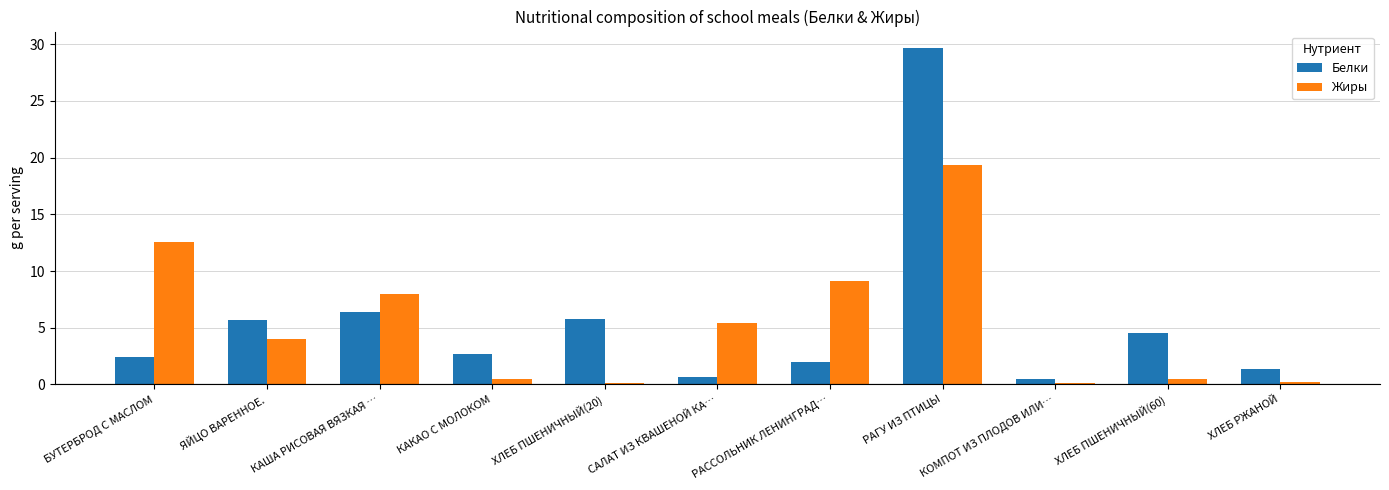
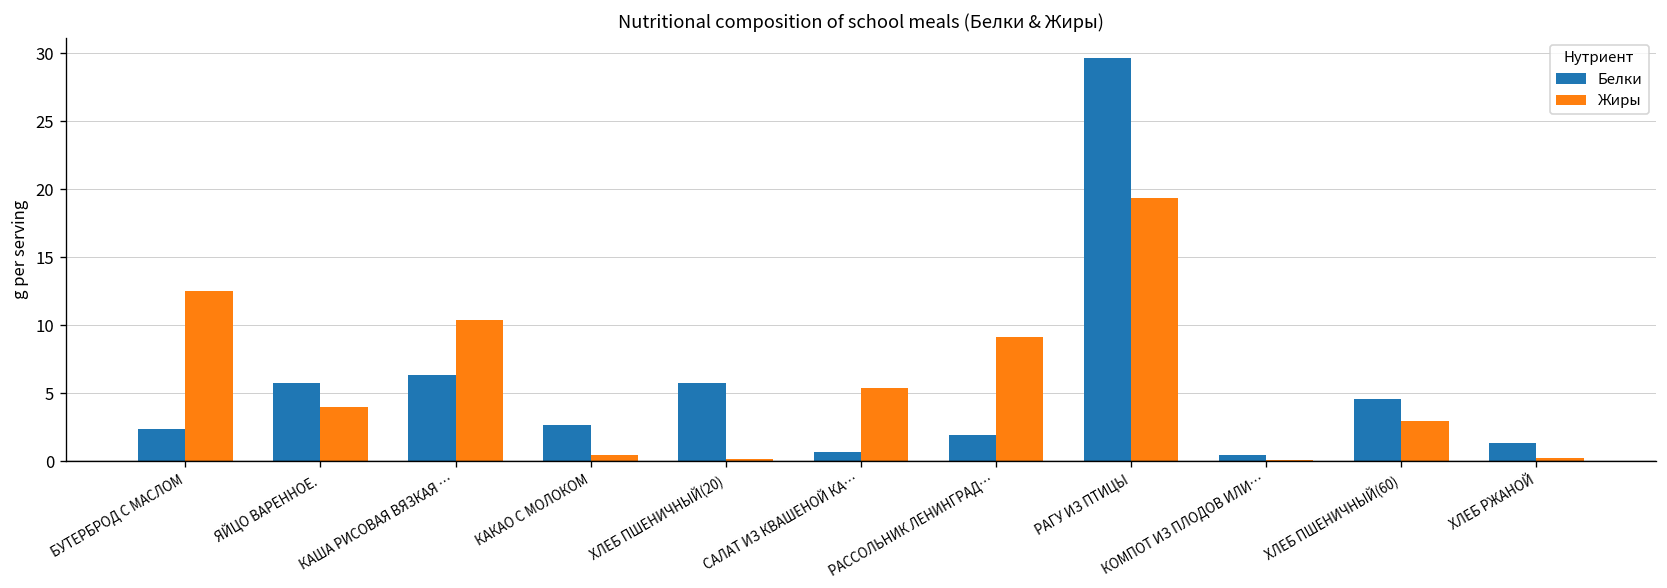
  {
    "Белки": {
      "БУТЕРБРОД С МАСЛОМ": 2.4,
      "ЯЙЦО ВАРЕННОЕ.": 5.7,
      "КАША РИСОВАЯ ВЯЗКАЯ …": 6.4,
      "КАКАО С МОЛОКОМ": 2.7,
      "ХЛЕБ ПШЕНИЧНЫЙ(20)": 5.8,
      "САЛАТ ИЗ КВАШЕНОЙ КА…": 0.7,
      "РАССОЛЬНИК ЛЕНИНГРАД…": 2.0,
      "РАГУ ИЗ ПТИЦЫ": 29.6,
      "КОМПОТ ИЗ ПЛОДОВ ИЛИ…": 0.5,
      "ХЛЕБ ПШЕНИЧНЫЙ(60)": 4.6,
      "ХЛЕБ РЖАНОЙ": 1.3
    },
    "Жиры": {
      "БУТЕРБРОД С МАСЛОМ": 12.5,
      "ЯЙЦО ВАРЕННОЕ.": 4.0,
-     "КАША РИСОВАЯ ВЯЗКАЯ …": 8.0,
+     "КАША РИСОВАЯ ВЯЗКАЯ …": 10.4,
      "КАКАО С МОЛОКОМ": 0.5,
      "САЛАТ ИЗ КВАШЕНОЙ КА…": 5.4,
      "РАССОЛЬНИК ЛЕНИНГРАД…": 9.2,
      "РАГУ ИЗ ПТИЦЫ": 19.3,
-     "ХЛЕБ ПШЕНИЧНЫЙ(60)": 0.5,
+     "ХЛЕБ ПШЕНИЧНЫЙ(60)": 3.0,
      "ХЛЕБ РЖАНОЙ": 0.2
    }
  }
